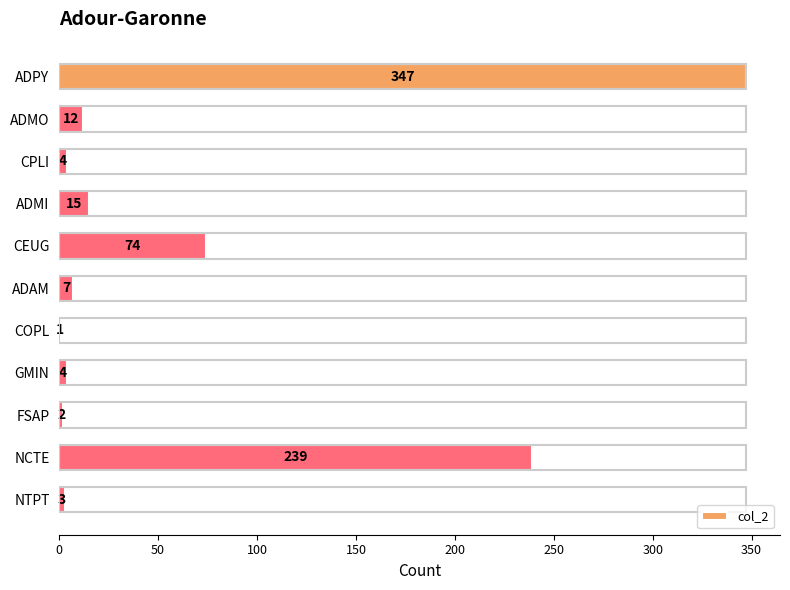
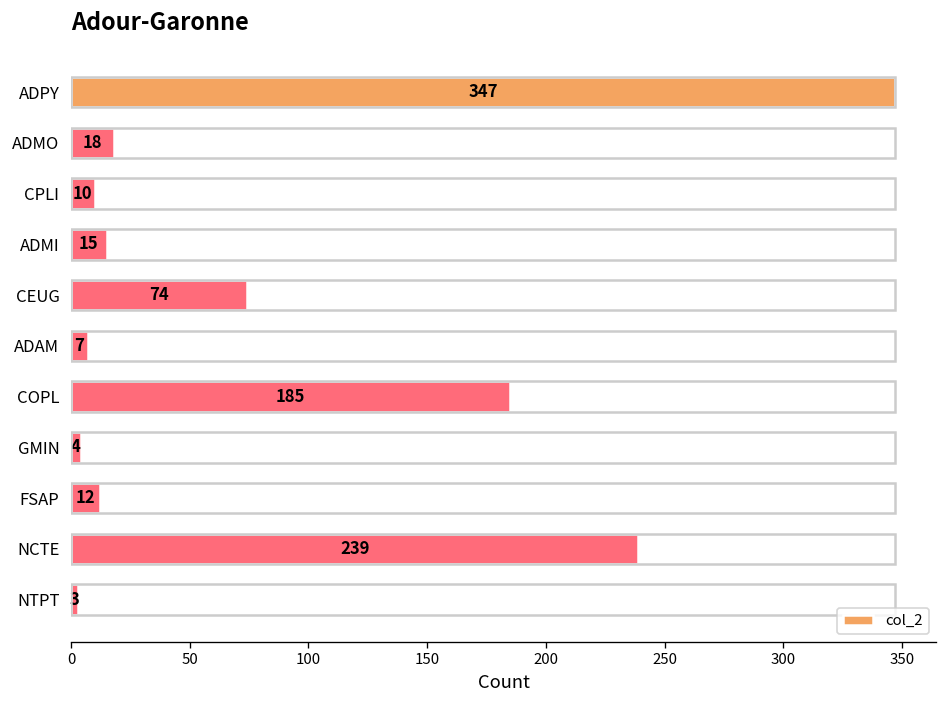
  {
    "ADPY": 347,
-   "ADMO": 12,
-   "CPLI": 4,
+   "ADMO": 18,
+   "CPLI": 10,
    "ADMI": 15,
    "CEUG": 74,
    "ADAM": 7,
-   "COPL": 1,
+   "COPL": 185,
    "GMIN": 4,
-   "FSAP": 2,
+   "FSAP": 12,
    "NCTE": 239,
    "NTPT": 3
  }
